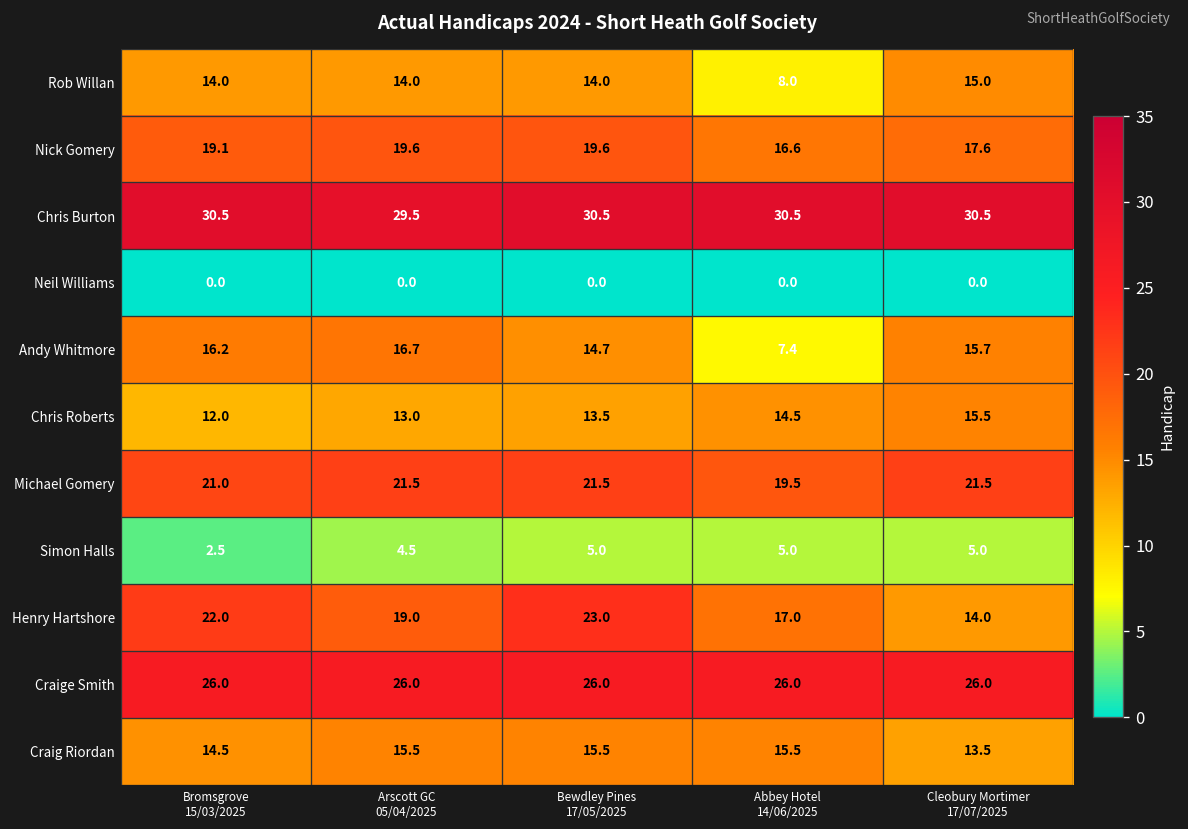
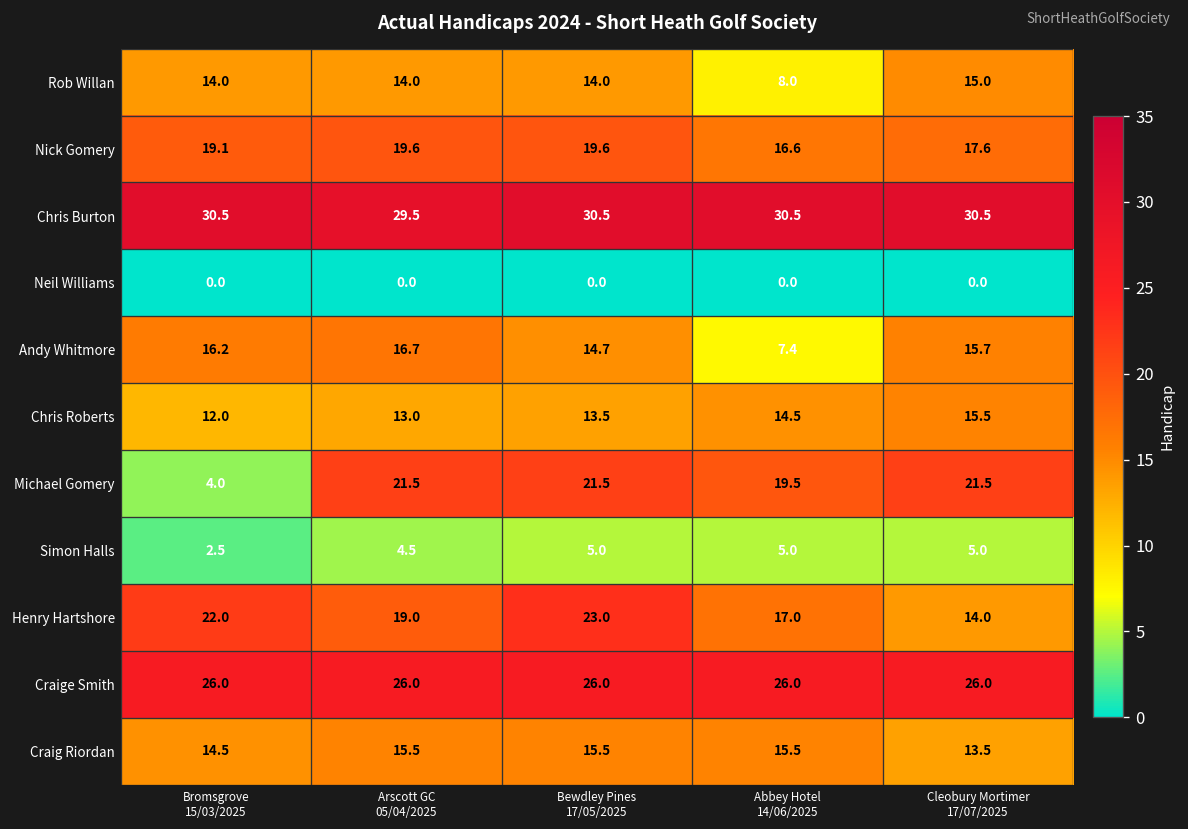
  {
    "Rob Willan": {
      "Bromsgrove 15/03/2025": 14.0,
      "Arscott GC 05/04/2025": 14.0,
      "Bewdley Pines 17/05/2025": 14.0,
      "Abbey Hotel 14/06/2025": 8.0,
      "Cleobury Mortimer 17/07/2025": 15.0
    },
    "Nick Gomery": {
      "Bromsgrove 15/03/2025": 19.1,
      "Arscott GC 05/04/2025": 19.6,
      "Bewdley Pines 17/05/2025": 19.6,
      "Abbey Hotel 14/06/2025": 16.6,
      "Cleobury Mortimer 17/07/2025": 17.6
    },
    "Chris Burton": {
      "Bromsgrove 15/03/2025": 30.5,
      "Arscott GC 05/04/2025": 29.5,
      "Bewdley Pines 17/05/2025": 30.5,
      "Abbey Hotel 14/06/2025": 30.5,
      "Cleobury Mortimer 17/07/2025": 30.5
    },
    "Neil Williams": {
      "Bromsgrove 15/03/2025": 0.0,
      "Arscott GC 05/04/2025": 0.0,
      "Bewdley Pines 17/05/2025": 0.0,
      "Abbey Hotel 14/06/2025": 0.0,
      "Cleobury Mortimer 17/07/2025": 0.0
    },
    "Andy Whitmore": {
      "Bromsgrove 15/03/2025": 16.2,
      "Arscott GC 05/04/2025": 16.7,
      "Bewdley Pines 17/05/2025": 14.7,
      "Abbey Hotel 14/06/2025": 7.4,
      "Cleobury Mortimer 17/07/2025": 15.7
    },
    "Chris Roberts": {
      "Bromsgrove 15/03/2025": 12.0,
      "Arscott GC 05/04/2025": 13.0,
      "Bewdley Pines 17/05/2025": 13.5,
      "Abbey Hotel 14/06/2025": 14.5,
      "Cleobury Mortimer 17/07/2025": 15.5
    },
    "Michael Gomery": {
-     "Bromsgrove 15/03/2025": 21.0,
+     "Bromsgrove 15/03/2025": 4.0,
      "Arscott GC 05/04/2025": 21.5,
      "Bewdley Pines 17/05/2025": 21.5,
      "Abbey Hotel 14/06/2025": 19.5,
      "Cleobury Mortimer 17/07/2025": 21.5
    },
    "Simon Halls": {
      "Bromsgrove 15/03/2025": 2.5,
      "Arscott GC 05/04/2025": 4.5,
      "Bewdley Pines 17/05/2025": 5.0,
      "Abbey Hotel 14/06/2025": 5.0,
      "Cleobury Mortimer 17/07/2025": 5.0
    },
    "Henry Hartshore": {
      "Bromsgrove 15/03/2025": 22.0,
      "Arscott GC 05/04/2025": 19.0,
      "Bewdley Pines 17/05/2025": 23.0,
      "Abbey Hotel 14/06/2025": 17.0,
      "Cleobury Mortimer 17/07/2025": 14.0
    },
    "Craige Smith": {
      "Bromsgrove 15/03/2025": 26.0,
      "Arscott GC 05/04/2025": 26.0,
      "Bewdley Pines 17/05/2025": 26.0,
      "Abbey Hotel 14/06/2025": 26.0,
      "Cleobury Mortimer 17/07/2025": 26.0
    },
    "Craig Riordan": {
      "Bromsgrove 15/03/2025": 14.5,
      "Arscott GC 05/04/2025": 15.5,
      "Bewdley Pines 17/05/2025": 15.5,
      "Abbey Hotel 14/06/2025": 15.5,
      "Cleobury Mortimer 17/07/2025": 13.5
    }
  }
